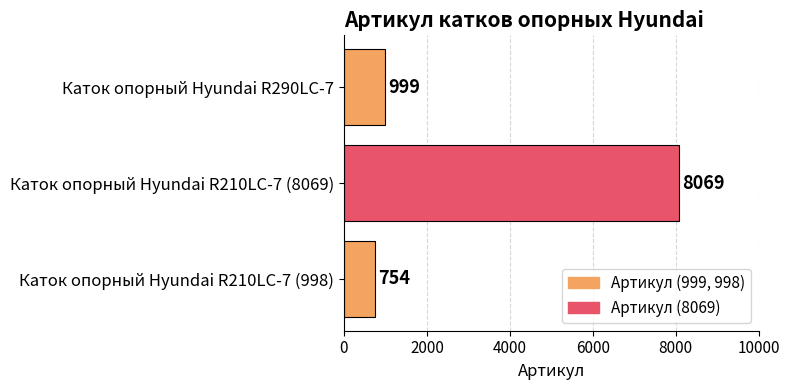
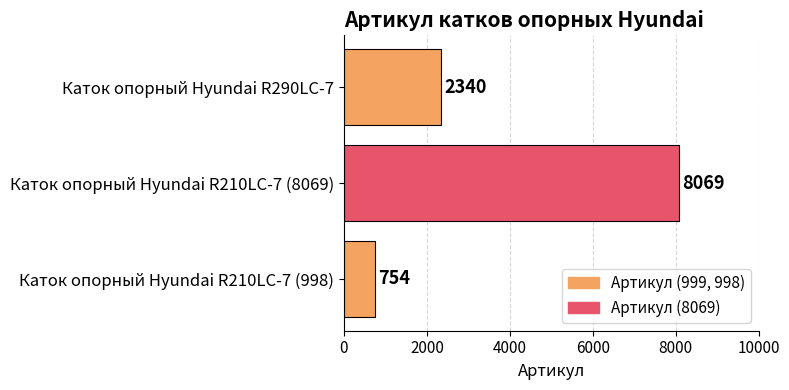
  {
-   "Каток опорный Hyundai R290LC-7": 999,
+   "Каток опорный Hyundai R290LC-7": 2340,
    "Каток опорный Hyundai R210LC-7 (8069)": 8069,
    "Каток опорный Hyundai R210LC-7 (998)": 754
  }
